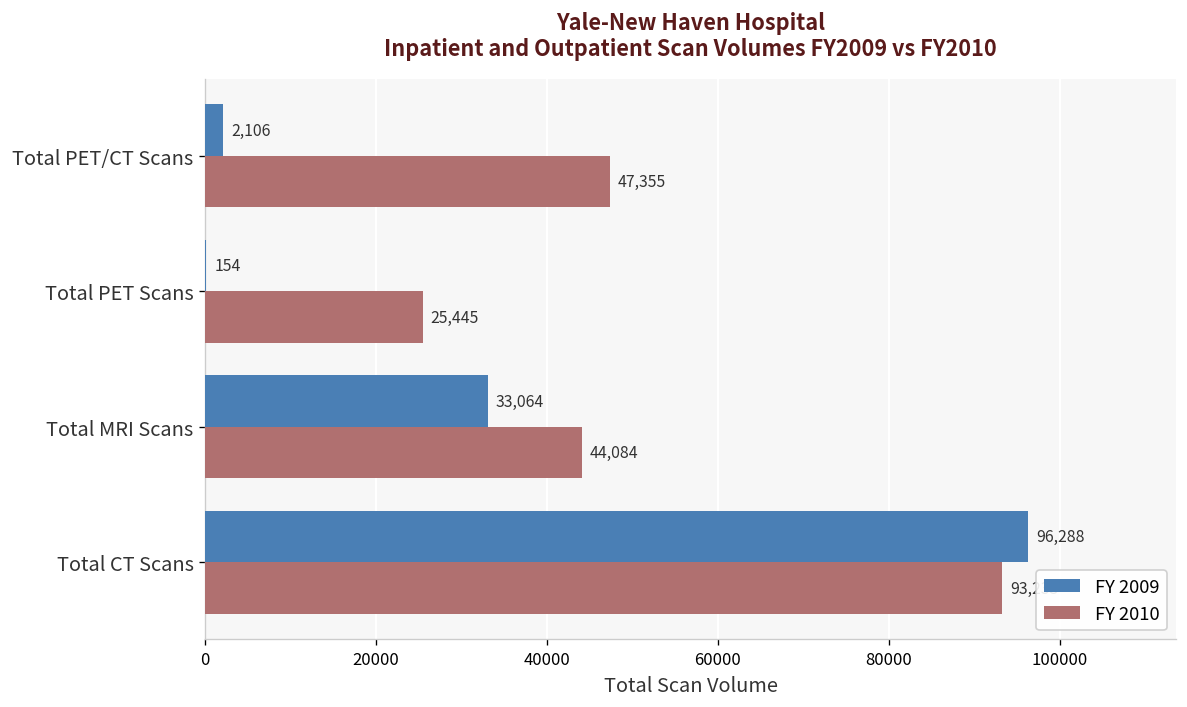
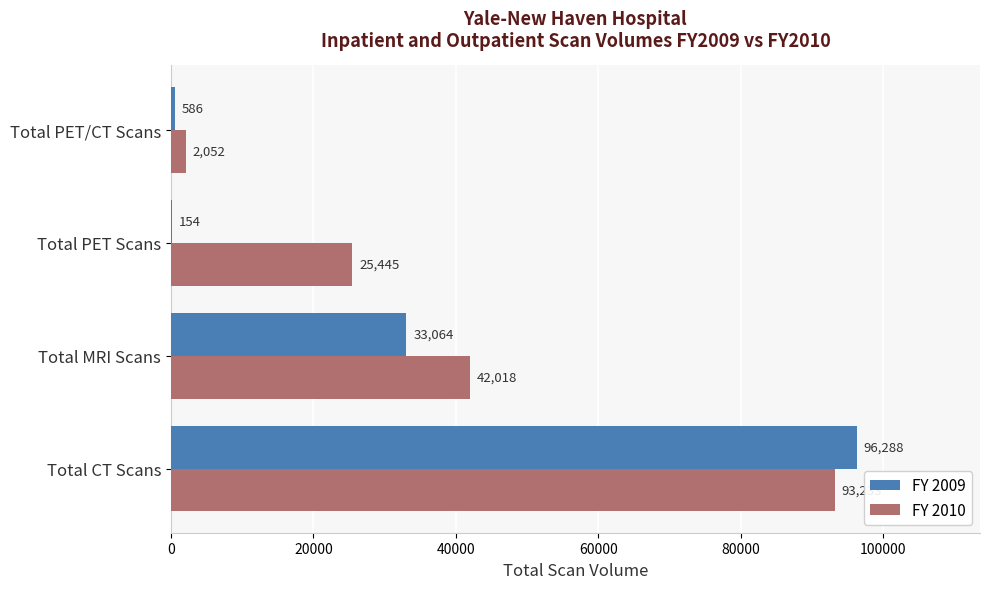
  {
    "FY 2009": {
-     "Total PET/CT Scans": "2,106",
+     "Total PET/CT Scans": "586",
      "Total PET Scans": "154",
      "Total MRI Scans": "33,064",
      "Total CT Scans": "96,288"
    },
    "FY 2010": {
-     "Total PET/CT Scans": "47,355",
+     "Total PET/CT Scans": "2,052",
      "Total PET Scans": "25,445",
-     "Total MRI Scans": "44,084"
+     "Total MRI Scans": "42,018"
    }
  }
